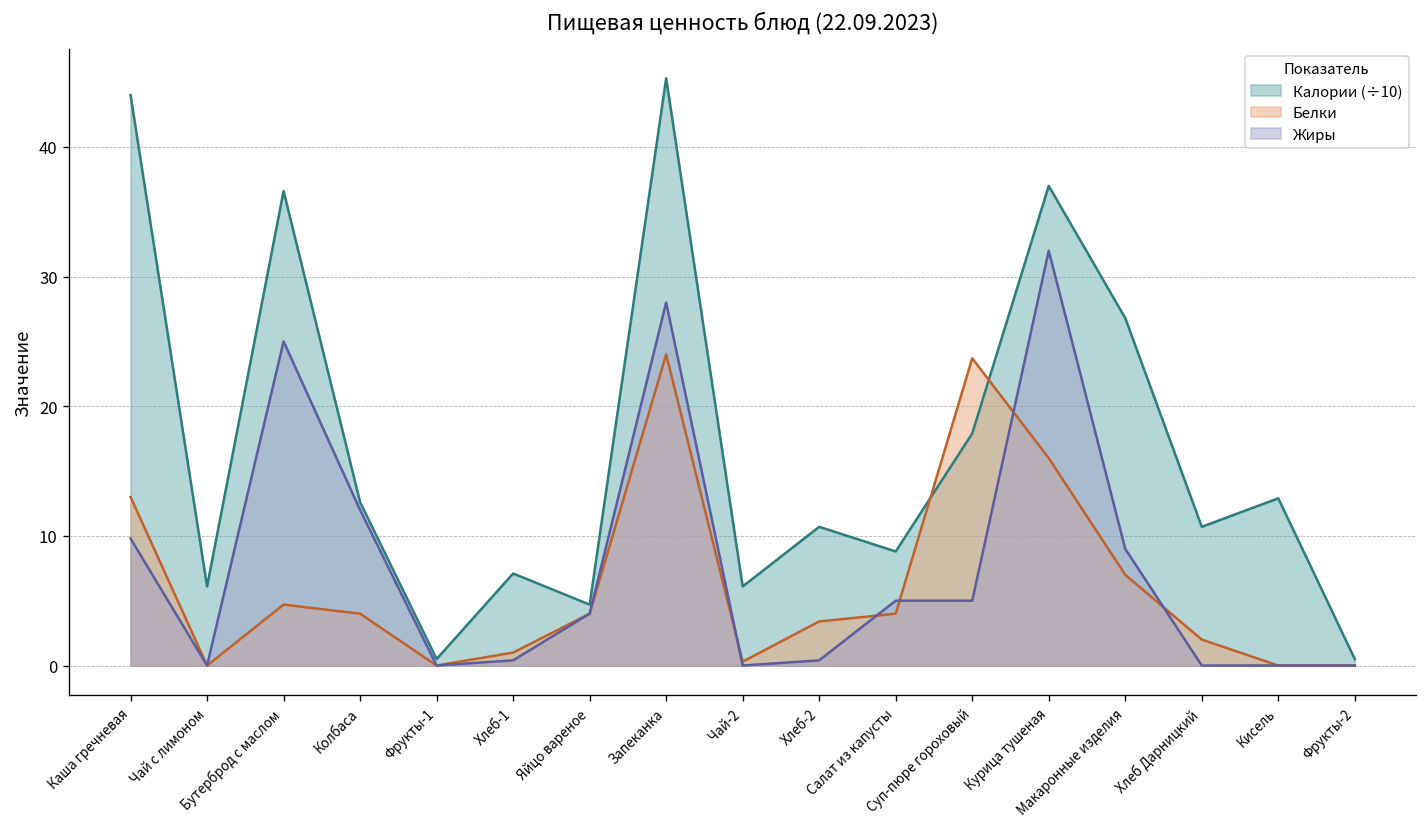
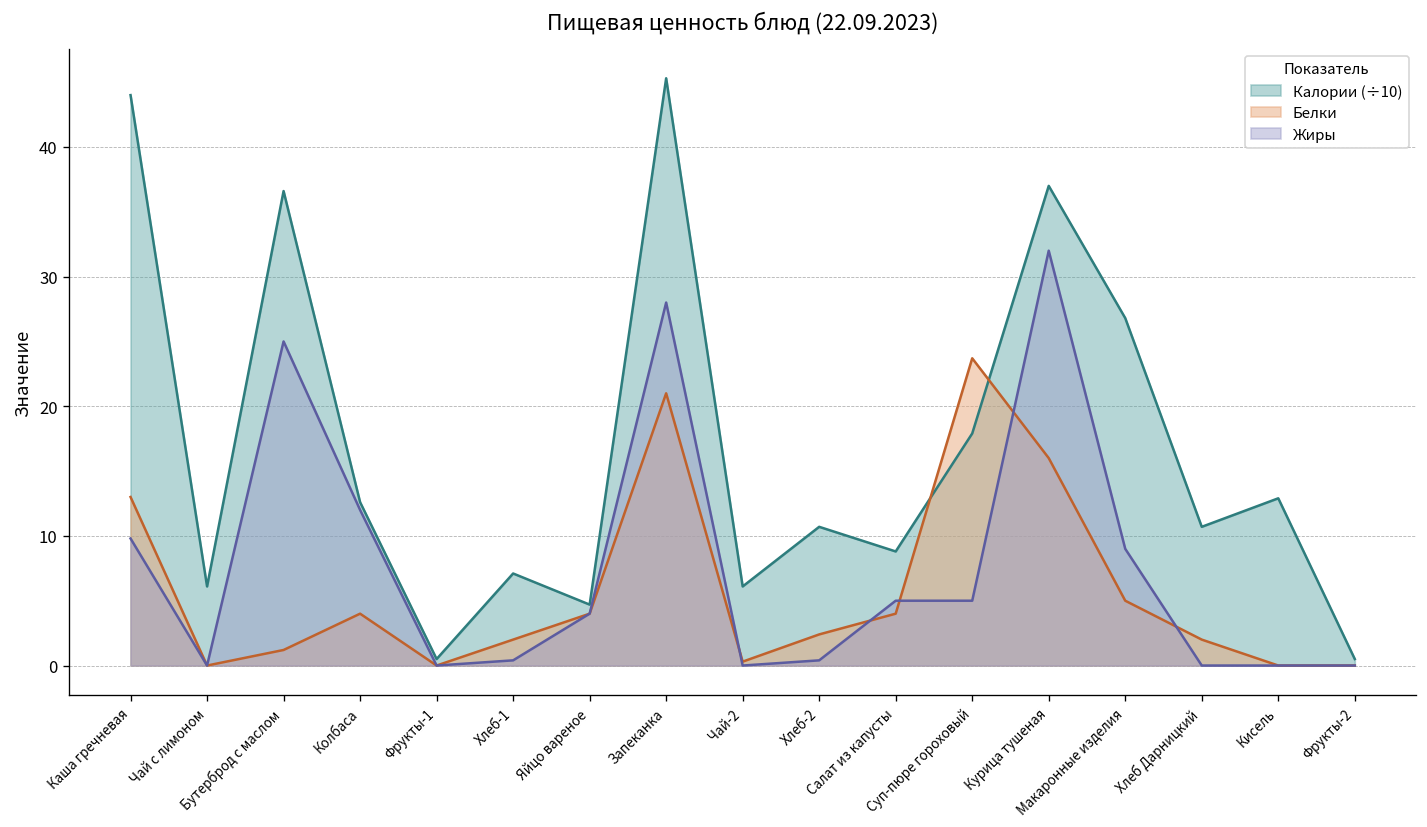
  {
    "Белки": {
      "Каша гречневая": 13.0,
-     "Бутерброд с маслом": 4.7,
+     "Бутерброд с маслом": 1.2,
      "Колбаса": 4.0,
-     "Хлеб-1": 1,
-     "Запеканка": 24,
+     "Хлеб-1": 2,
+     "Запеканка": 21,
      "Чай-2": 0.3,
-     "Хлеб-2": 3.4,
+     "Хлеб-2": 2.4,
      "Салат из капусты": 4.0,
      "Суп-пюре гороховый": 23.7,
      "Курица тушеная": 16.0,
-     "Макаронные изделия": 7,
+     "Макаронные изделия": 5,
      "Хлеб Дарницкий": 2.0
    }
  }
